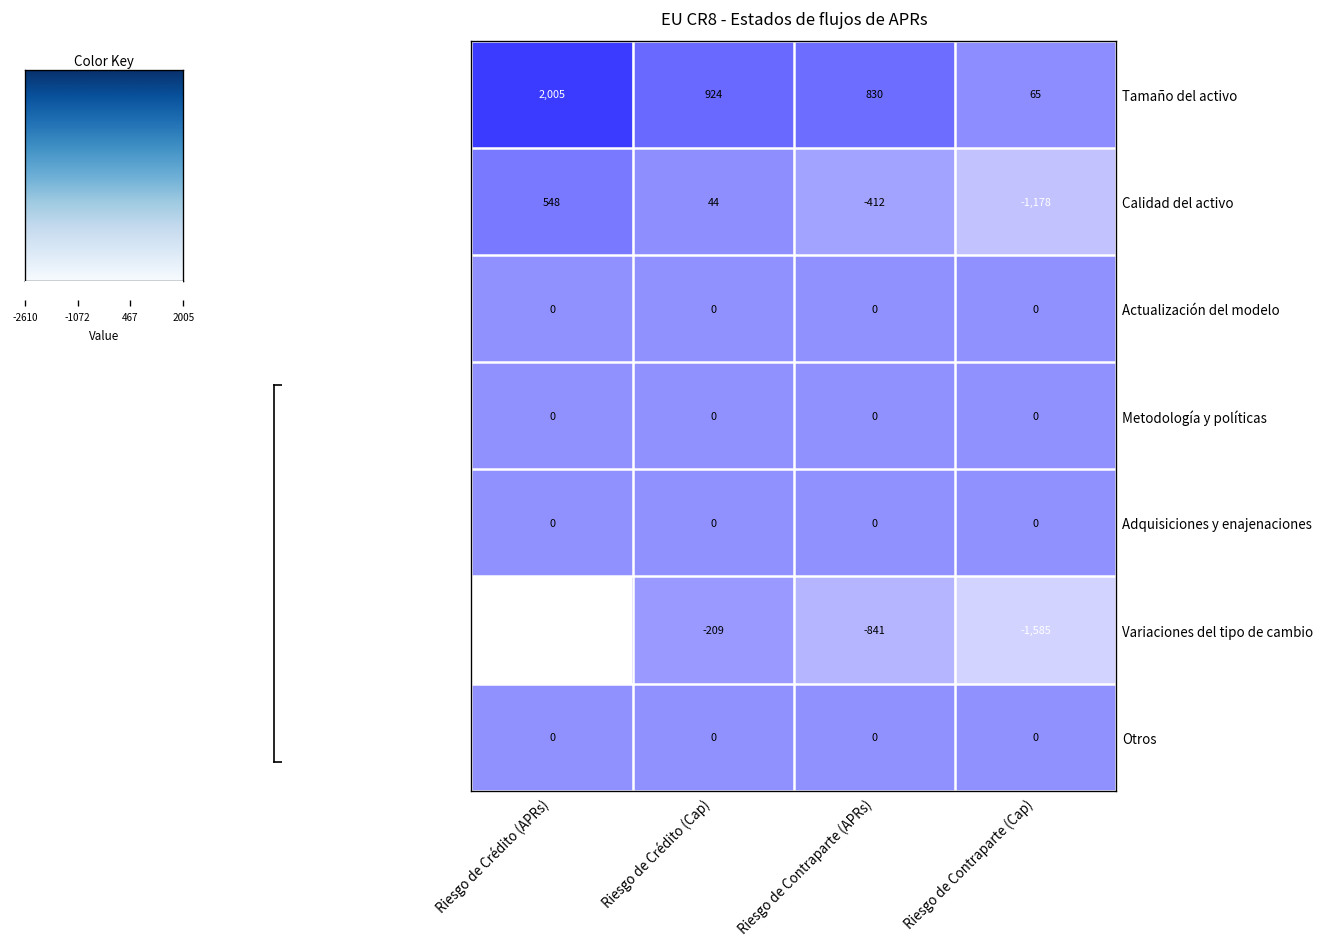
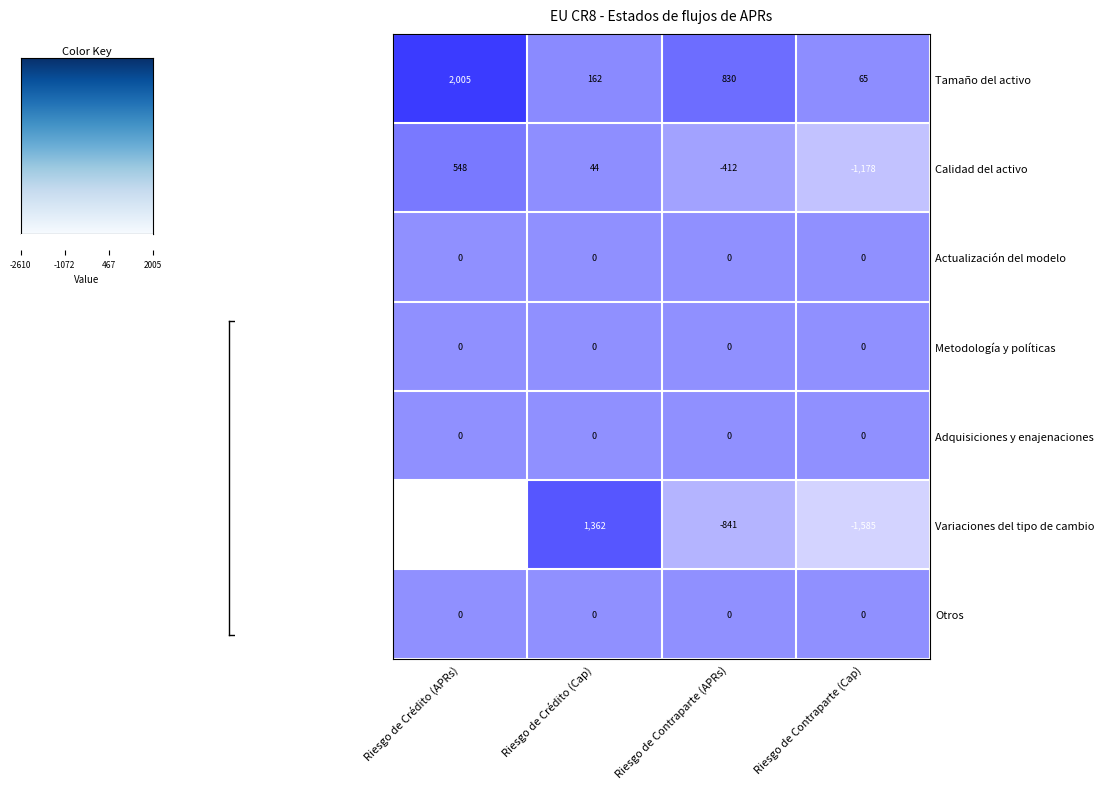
  {
    "EU CR8 - Estados de flujos de APRs": {
      "Tamaño del activo": {
        "Riesgo de Crédito (APRs)": "2,005",
-       "Riesgo de Crédito (Cap)": "924",
+       "Riesgo de Crédito (Cap)": "162",
        "Riesgo de Contraparte (APRs)": "830",
        "Riesgo de Contraparte (Cap)": "65"
      },
      "Calidad del activo": {
        "Riesgo de Crédito (APRs)": "548",
        "Riesgo de Crédito (Cap)": "44",
        "Riesgo de Contraparte (APRs)": "-412",
        "Riesgo de Contraparte (Cap)": "-1,178"
      },
      "Actualización del modelo": {
        "Riesgo de Crédito (APRs)": "0",
        "Riesgo de Crédito (Cap)": "0",
        "Riesgo de Contraparte (APRs)": "0",
        "Riesgo de Contraparte (Cap)": "0"
      },
      "Metodología y políticas": {
        "Riesgo de Crédito (APRs)": "0",
        "Riesgo de Crédito (Cap)": "0",
        "Riesgo de Contraparte (APRs)": "0",
        "Riesgo de Contraparte (Cap)": "0"
      },
      "Adquisiciones y enajenaciones": {
        "Riesgo de Crédito (APRs)": "0",
        "Riesgo de Crédito (Cap)": "0",
        "Riesgo de Contraparte (APRs)": "0",
        "Riesgo de Contraparte (Cap)": "0"
      },
      "Variaciones del tipo de cambio": {
-       "Riesgo de Crédito (Cap)": "-209",
+       "Riesgo de Crédito (Cap)": "1,362",
        "Riesgo de Contraparte (APRs)": "-841"
      },
      "Otros": {
        "Riesgo de Crédito (APRs)": "0",
        "Riesgo de Crédito (Cap)": "0",
        "Riesgo de Contraparte (APRs)": "0",
        "Riesgo de Contraparte (Cap)": "0"
      }
    }
  }
